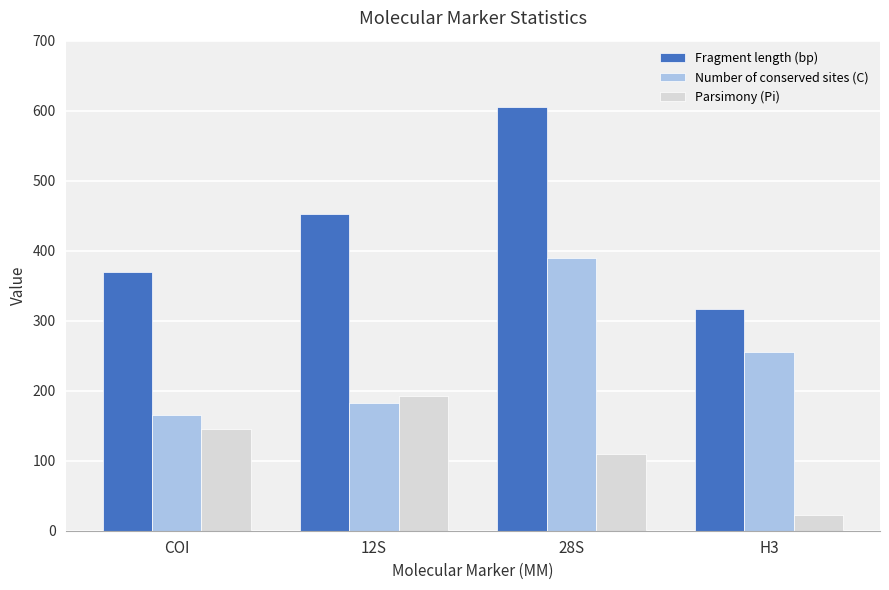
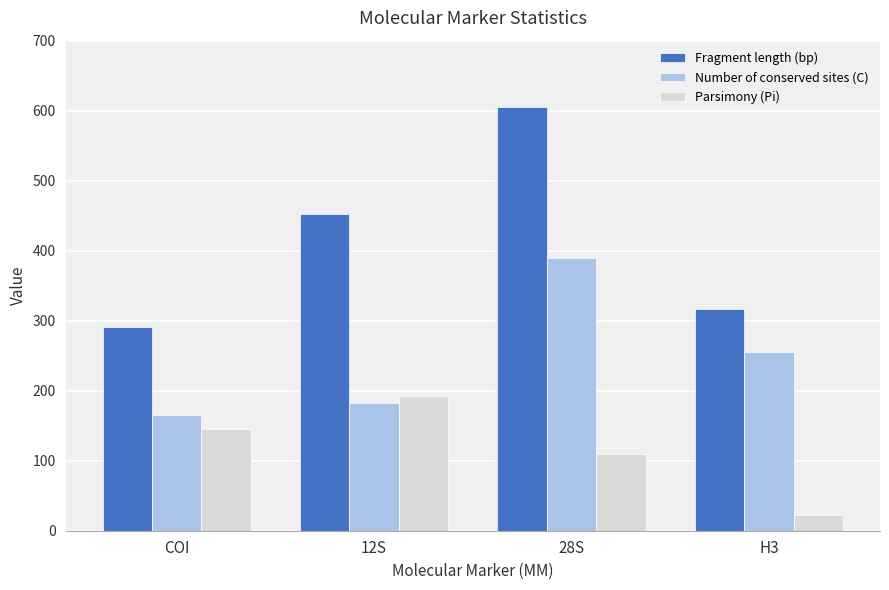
  {
    "Fragment length (bp)": {
-     "COI": 370,
+     "COI": 290,
      "12S": 450,
      "28S": 610,
      "H3": 320
    }
  }
